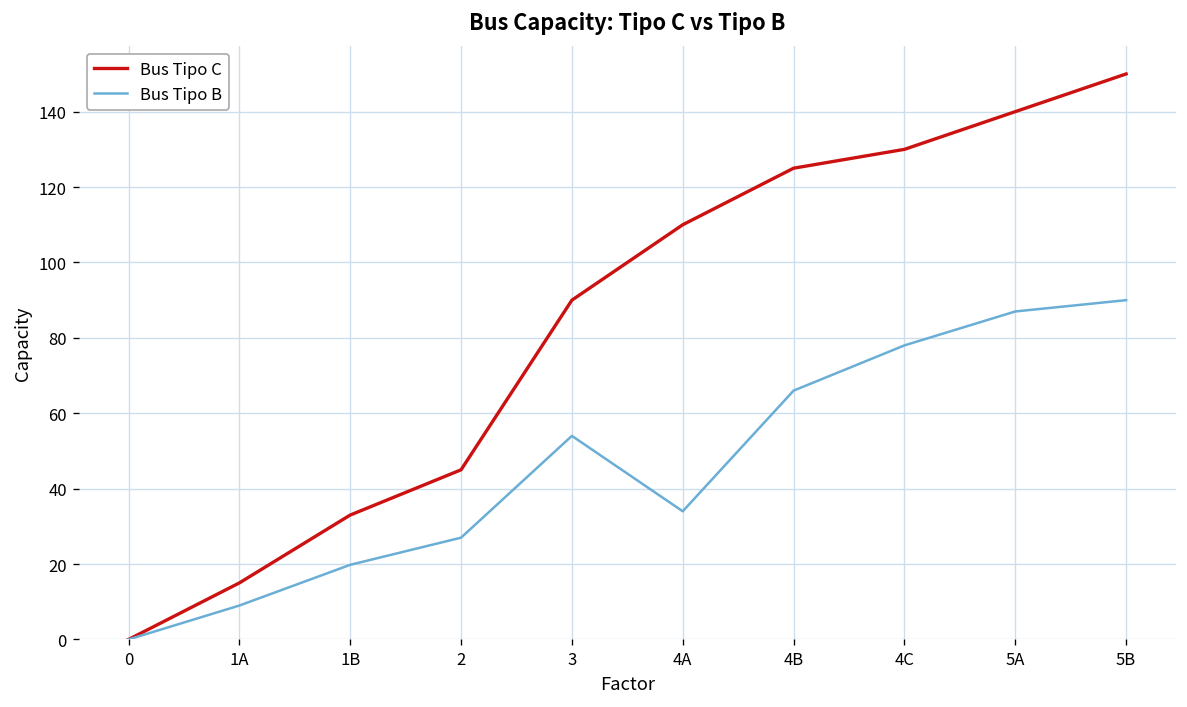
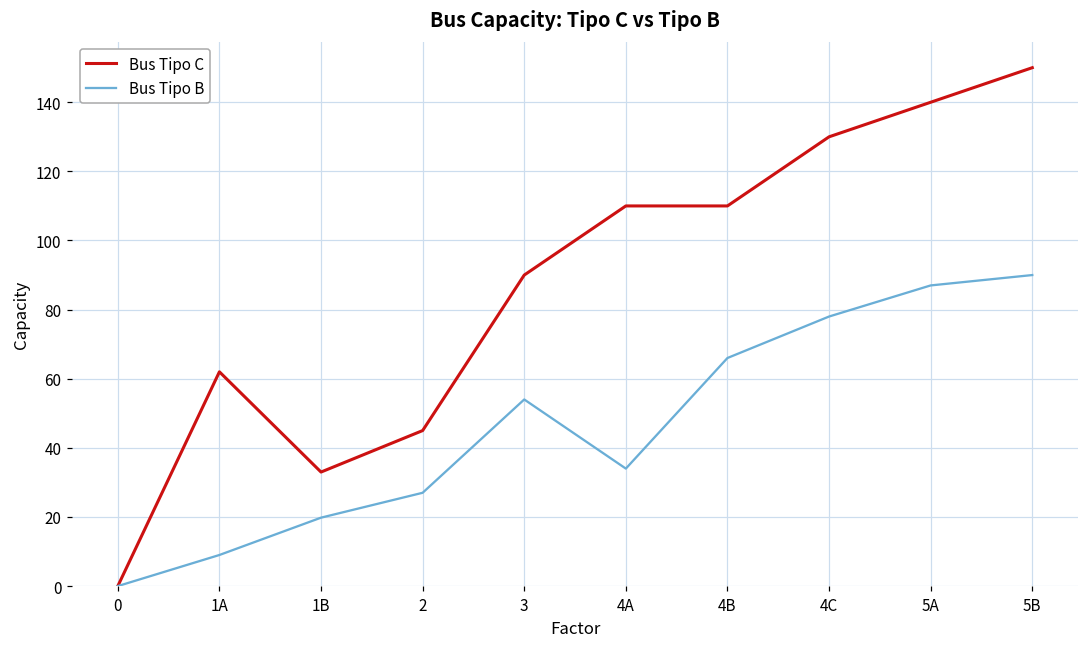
  {
    "Bus Tipo C": {
-     "1A": 15,
+     "1A": 62,
      "1B": 33,
      "2": 45,
      "3": 90,
      "4A": 110,
-     "4B": 125,
+     "4B": 110,
      "4C": 130,
      "5A": 140,
      "5B": 150
    },
    "Bus Tipo B": {
      "1A": 9,
      "1B": 20,
      "2": 27,
      "3": 54,
      "4A": 34,
      "4B": 66,
      "4C": 78,
      "5A": 87,
      "5B": 90
    }
  }
